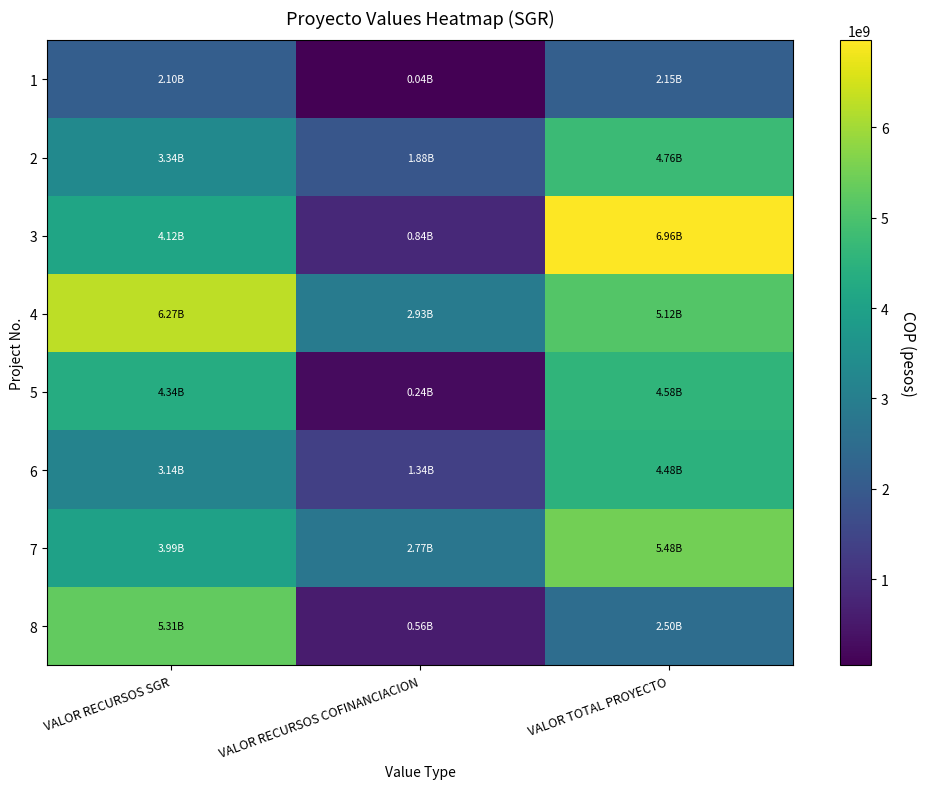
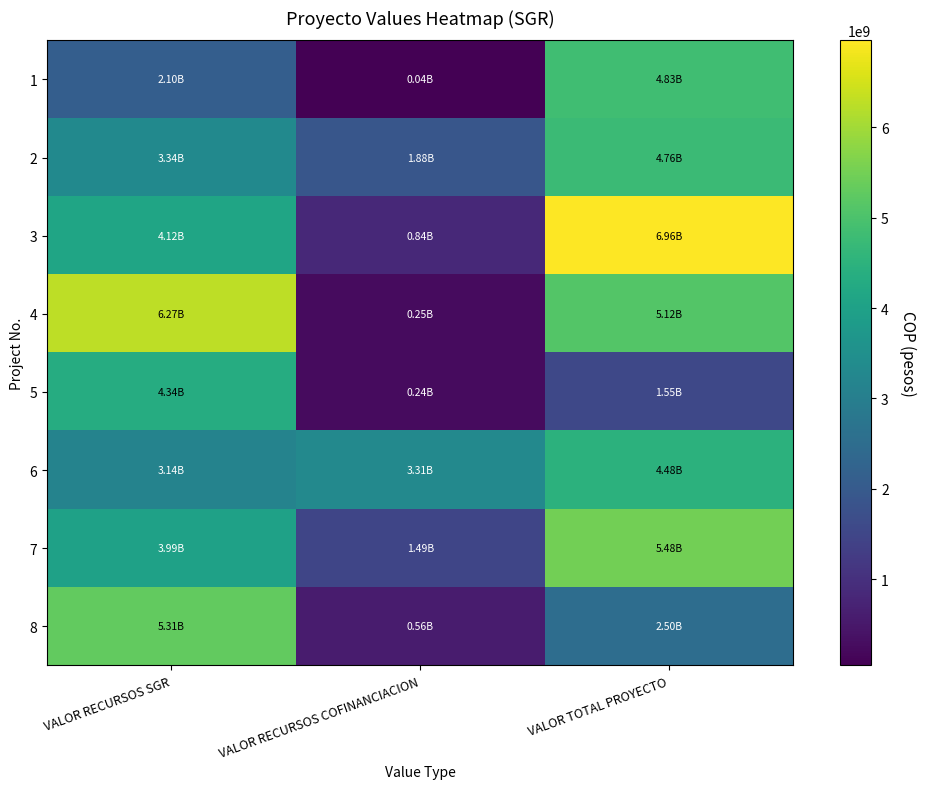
  {
    "1": {
      "VALOR RECURSOS SGR": "2.10B",
      "VALOR RECURSOS COFINANCIACION": "0.04B",
-     "VALOR TOTAL PROYECTO": "2.15B"
+     "VALOR TOTAL PROYECTO": "4.83B"
    },
    "2": {
      "VALOR RECURSOS SGR": "3.34B",
      "VALOR RECURSOS COFINANCIACION": "1.88B",
      "VALOR TOTAL PROYECTO": "4.76B"
    },
    "3": {
      "VALOR RECURSOS SGR": "4.12B",
      "VALOR RECURSOS COFINANCIACION": "0.84B",
      "VALOR TOTAL PROYECTO": "6.96B"
    },
    "4": {
      "VALOR RECURSOS SGR": "6.27B",
-     "VALOR RECURSOS COFINANCIACION": "2.93B",
+     "VALOR RECURSOS COFINANCIACION": "0.25B",
      "VALOR TOTAL PROYECTO": "5.12B"
    },
    "5": {
      "VALOR RECURSOS SGR": "4.34B",
      "VALOR RECURSOS COFINANCIACION": "0.24B",
-     "VALOR TOTAL PROYECTO": "4.58B"
+     "VALOR TOTAL PROYECTO": "1.55B"
    },
    "6": {
      "VALOR RECURSOS SGR": "3.14B",
-     "VALOR RECURSOS COFINANCIACION": "1.34B",
+     "VALOR RECURSOS COFINANCIACION": "3.31B",
      "VALOR TOTAL PROYECTO": "4.48B"
    },
    "7": {
      "VALOR RECURSOS SGR": "3.99B",
-     "VALOR RECURSOS COFINANCIACION": "2.77B",
+     "VALOR RECURSOS COFINANCIACION": "1.49B",
      "VALOR TOTAL PROYECTO": "5.48B"
    },
    "8": {
      "VALOR RECURSOS SGR": "5.31B",
      "VALOR RECURSOS COFINANCIACION": "0.56B",
      "VALOR TOTAL PROYECTO": "2.50B"
    }
  }
